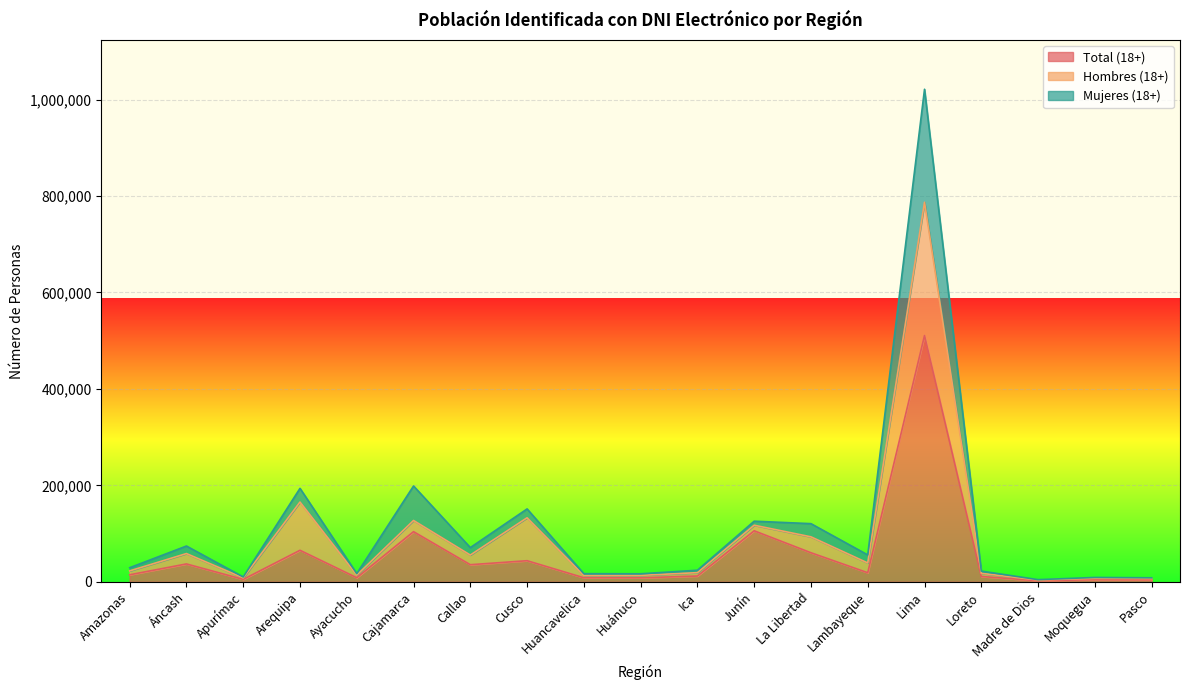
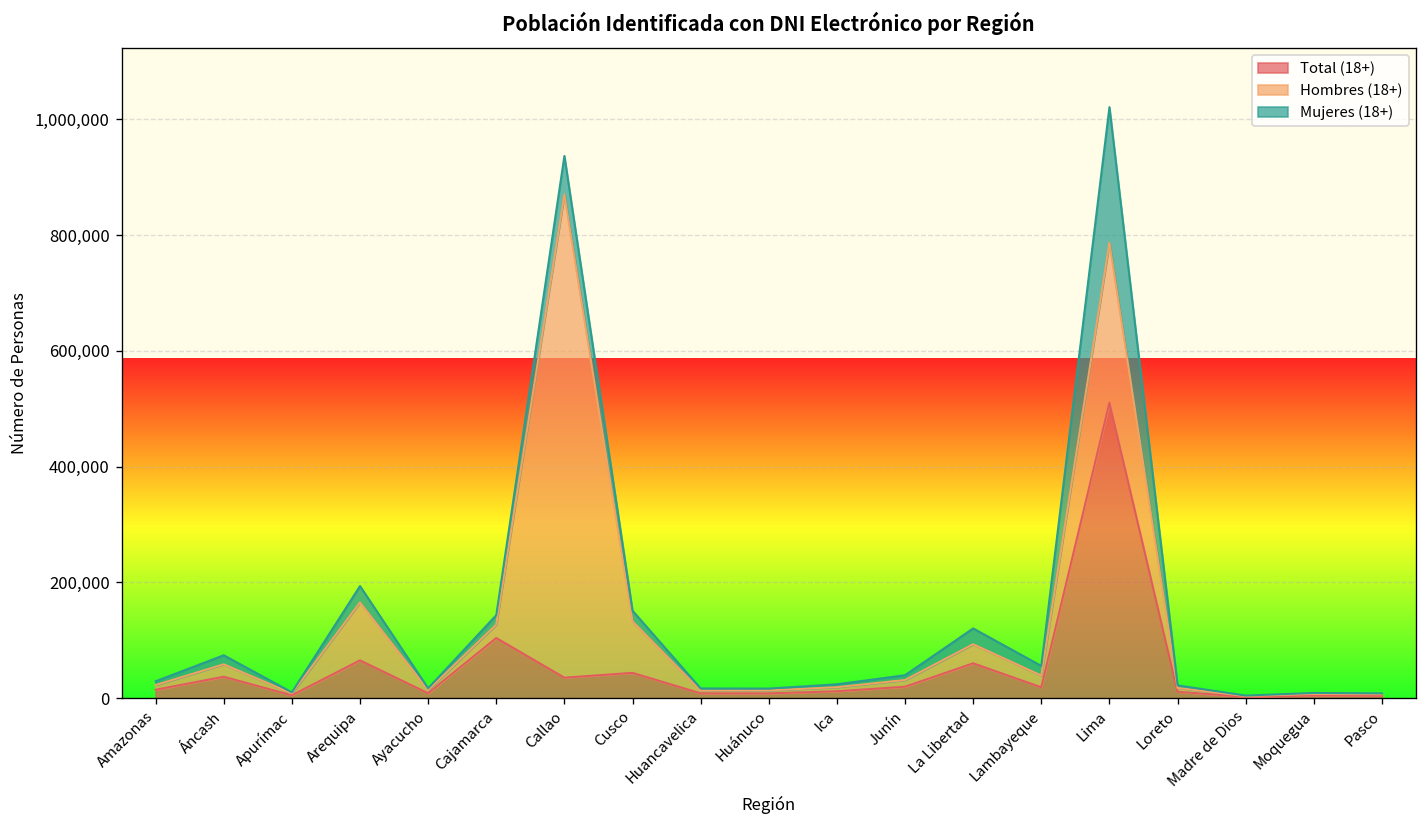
  {
    "Total (18+)": {
      "Amazonas": "10,000",
      "Áncash": "40,000",
      "Arequipa": "70,000",
      "Ayacucho": "10,000",
      "Cajamarca": "100,000",
      "Callao": "40,000",
      "Cusco": "40,000",
      "Ica": "10,000",
-     "Junín": "110,000",
+     "Junín": "20,000",
      "La Libertad": "60,000",
      "Lambayeque": "20,000",
      "Lima": "510,000",
      "Loreto": "10,000"
    },
    "Hombres (18+)": {
      "Amazonas": "10,000",
      "Áncash": "20,000",
      "Arequipa": "100,000",
      "Cajamarca": "20,000",
-     "Callao": "20,000",
+     "Callao": "830,000",
      "Cusco": "90,000",
      "Junín": "10,000",
      "La Libertad": "30,000",
      "Lambayeque": "20,000",
      "Lima": "280,000"
    },
    "Mujeres (18+)": {
      "Amazonas": "10,000",
      "Áncash": "20,000",
      "Arequipa": "30,000",
-     "Cajamarca": "70,000",
-     "Callao": "20,000",
+     "Cajamarca": "20,000",
+     "Callao": "70,000",
      "Cusco": "20,000",
      "Junín": "10,000",
      "La Libertad": "30,000",
      "Lambayeque": "20,000",
      "Lima": "230,000"
    }
  }
